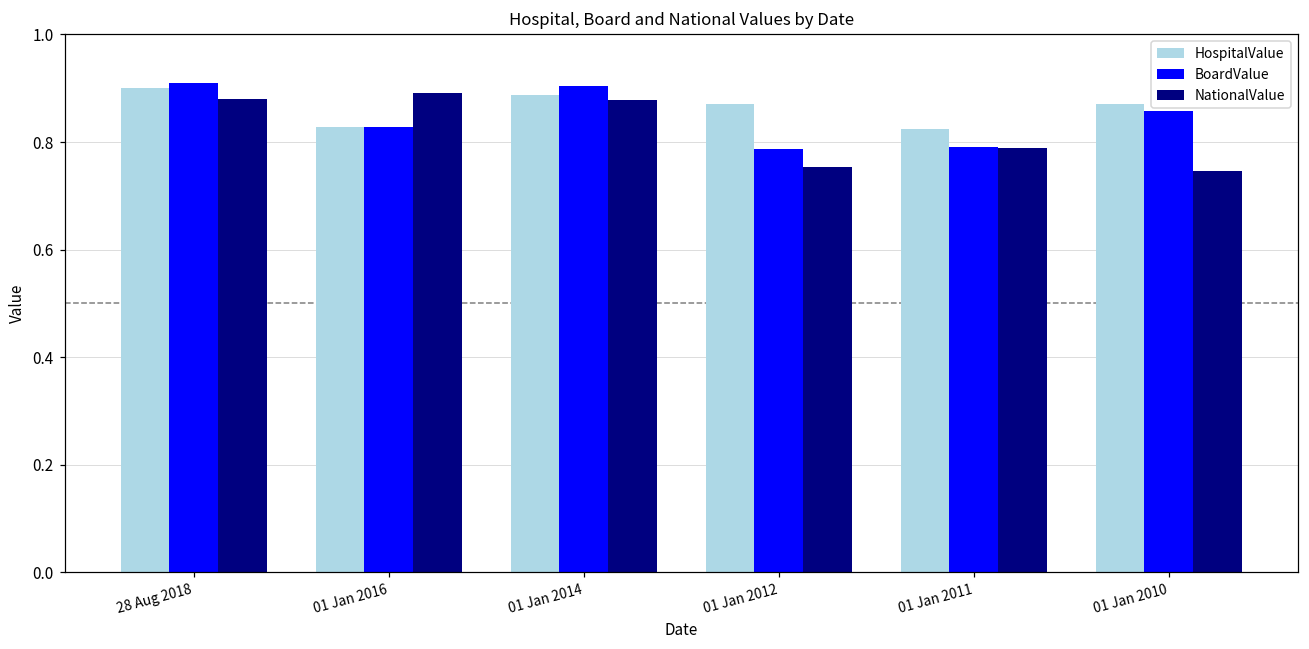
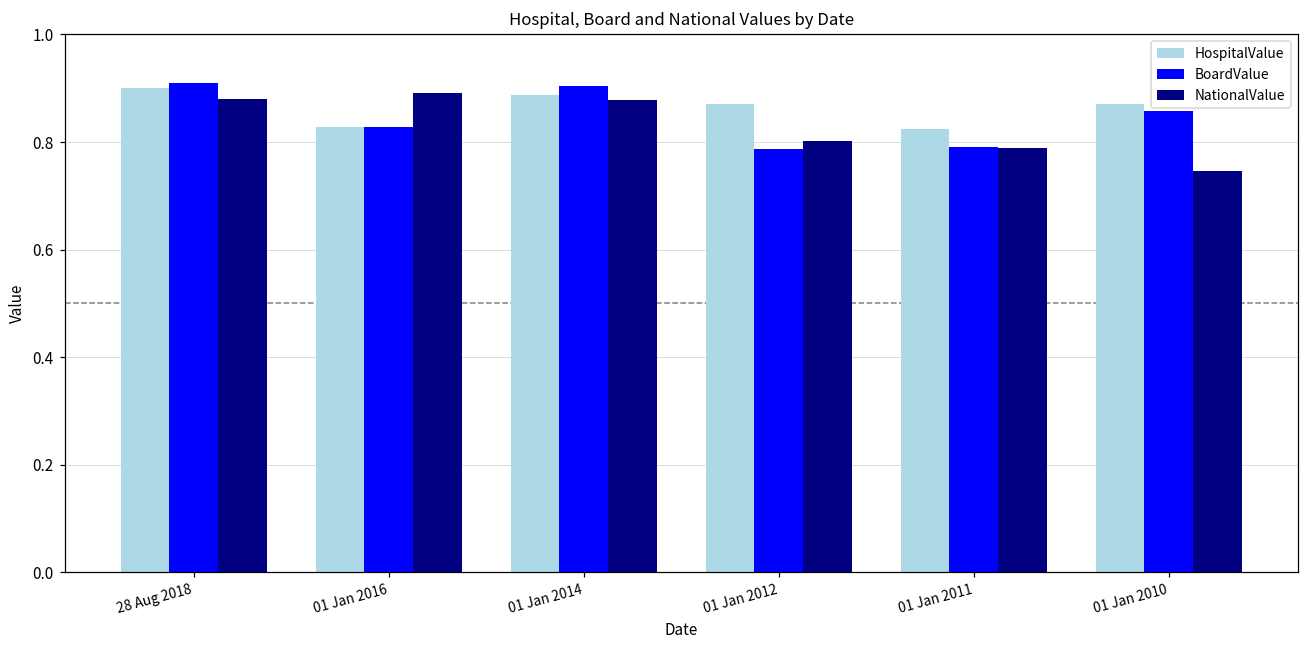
  {
    "HospitalValue": {
      "28 Aug 2018": 0.90,
      "01 Jan 2016": 0.83,
      "01 Jan 2014": 0.89,
      "01 Jan 2012": 0.87,
      "01 Jan 2011": 0.83,
      "01 Jan 2010": 0.87
    },
    "BoardValue": {
      "28 Aug 2018": 0.91,
      "01 Jan 2016": 0.83,
      "01 Jan 2014": 0.91,
      "01 Jan 2012": 0.79,
      "01 Jan 2011": 0.79,
      "01 Jan 2010": 0.86
    },
    "NationalValue": {
      "28 Aug 2018": 0.88,
      "01 Jan 2016": 0.89,
      "01 Jan 2014": 0.88,
-     "01 Jan 2012": 0.75,
+     "01 Jan 2012": 0.80,
      "01 Jan 2011": 0.79,
      "01 Jan 2010": 0.75
    }
  }
